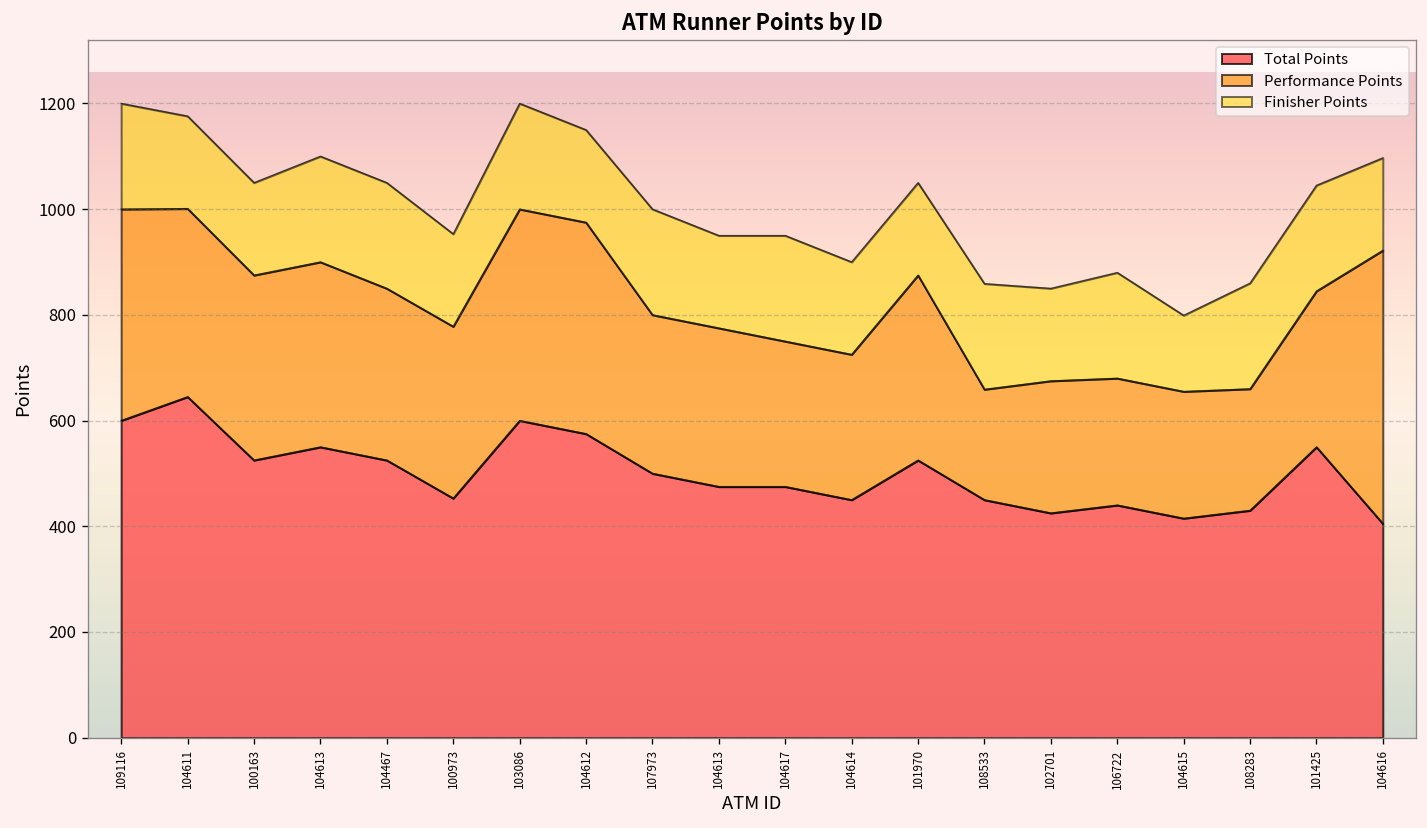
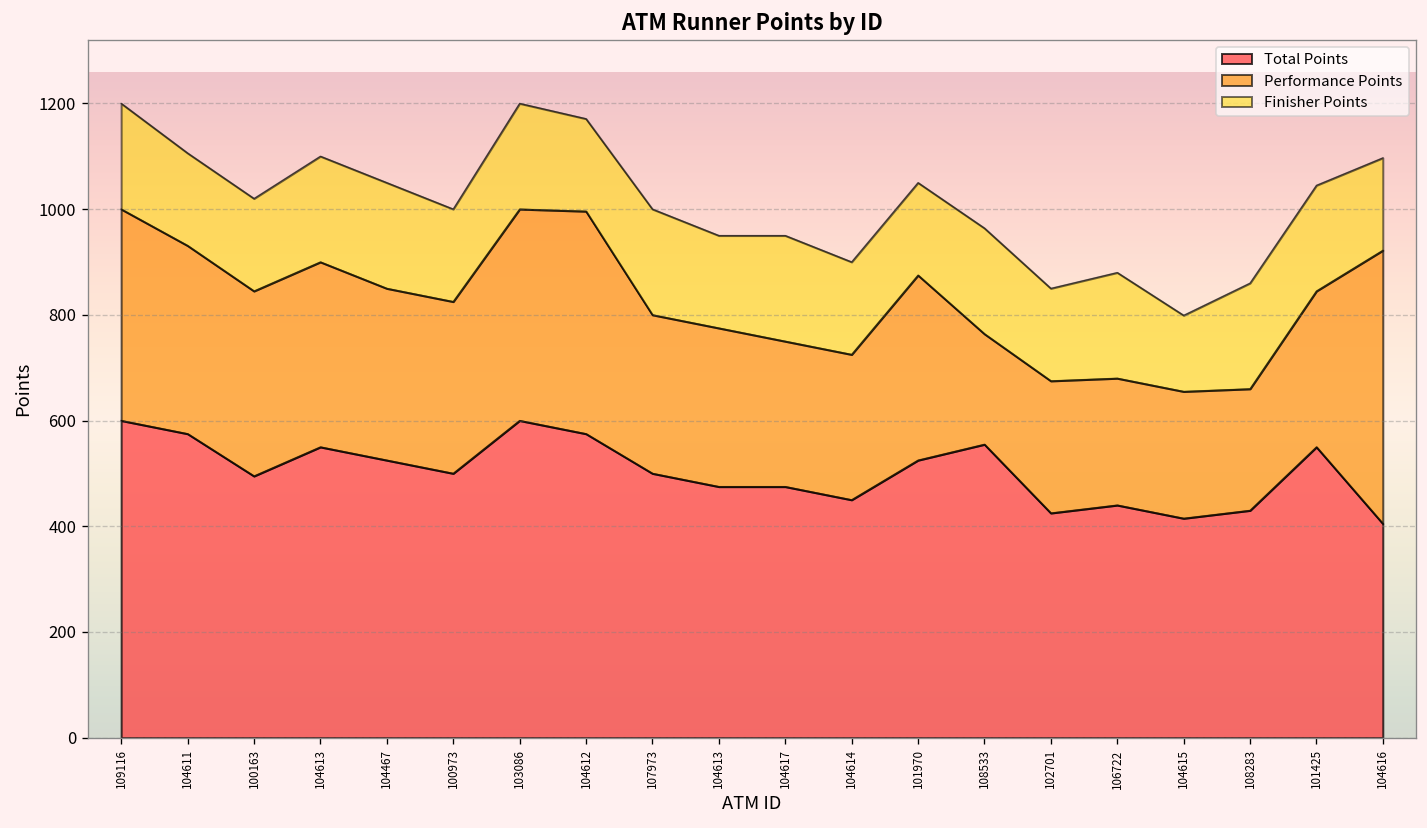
  {
    "Total Points": {
      "109116": 600,
-     "104611": 650,
-     "100163": 530,
+     "104611": 580,
+     "100163": 500,
      "104467": 530,
-     "100973": 450,
+     "100973": 500,
      "103086": 600,
      "104612": 580,
      "107973": 500,
      "104617": 480,
      "104614": 450,
      "101970": 530,
-     "108533": 450,
+     "108533": 560,
      "102701": 430,
      "106722": 440,
      "104615": 420,
      "108283": 430,
      "101425": 550,
      "104616": 410
    },
    "Performance Points": {
      "109116": 400,
      "104611": 360,
      "100163": 350,
      "104467": 330,
      "100973": 330,
      "103086": 400,
-     "104612": 400,
+     "104612": 420,
      "107973": 300,
      "104617": 280,
      "104614": 280,
      "101970": 350,
      "108533": 210,
      "102701": 250,
      "106722": 240,
      "104615": 240,
      "108283": 230,
      "101425": 300,
      "104616": 520
    },
    "Finisher Points": {
      "109116": 200,
      "104611": 180,
      "100163": 180,
      "104467": 200,
      "100973": 180,
      "103086": 200,
      "104612": 180,
      "107973": 200,
      "104617": 200,
      "104614": 180,
      "101970": 180,
      "108533": 200,
      "102701": 180,
      "106722": 200,
      "104615": 140,
      "108283": 200,
      "101425": 200,
      "104616": 180
    }
  }
